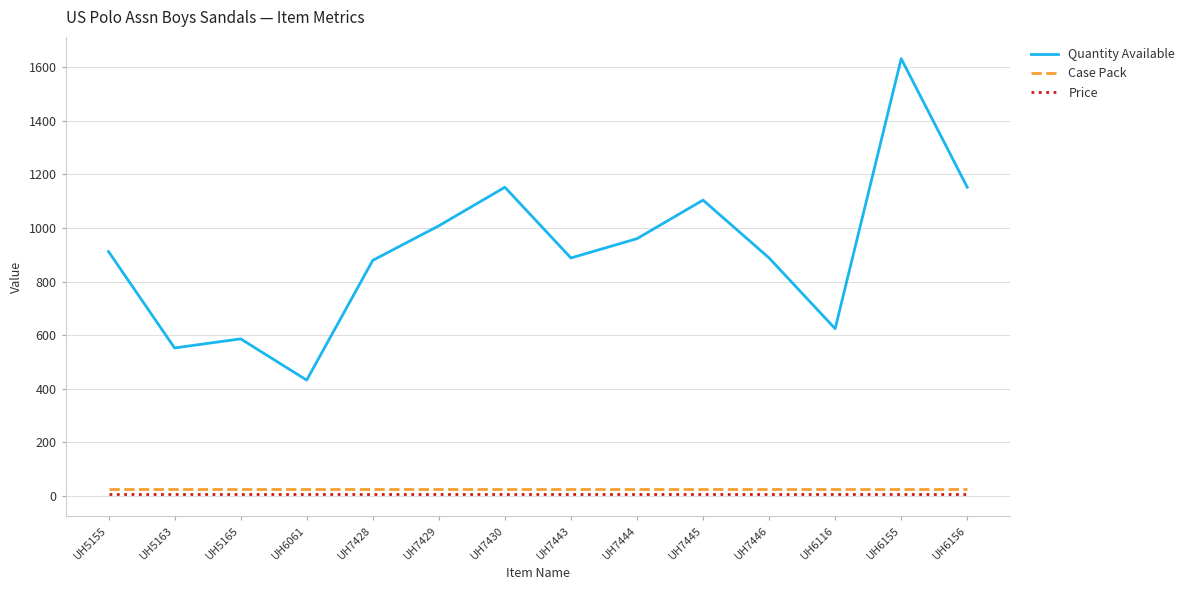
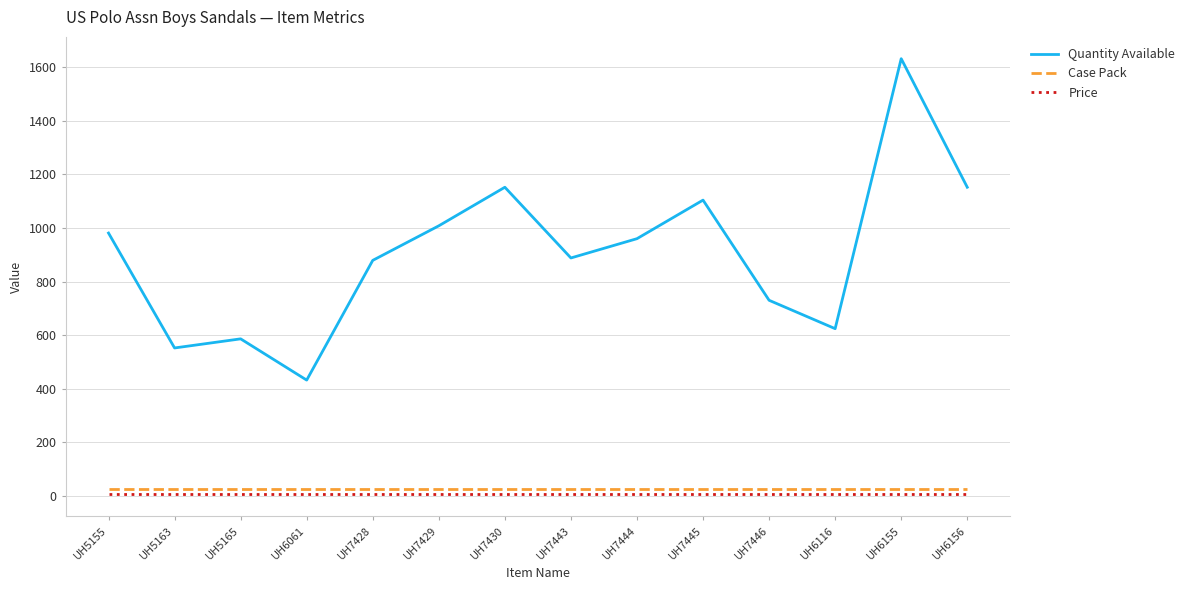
  {
    "Quantity Available": {
-     "UH5155": 910,
+     "UH5155": 980,
      "UH5163": 550,
      "UH5165": 590,
      "UH6061": 430,
      "UH7428": 880,
      "UH7429": 1010,
      "UH7430": 1150,
      "UH7443": 890,
      "UH7444": 960,
      "UH7445": 1100,
-     "UH7446": 890,
+     "UH7446": 730,
      "UH6116": 620,
      "UH6155": 1630,
      "UH6156": 1150
    },
    "Case Pack": {
      "UH5155": 20,
      "UH5163": 20,
      "UH5165": 20,
      "UH6061": 20,
      "UH7428": 20,
      "UH7429": 20,
      "UH7430": 20,
      "UH7443": 20,
      "UH7444": 20,
      "UH7445": 20,
      "UH7446": 20,
      "UH6116": 20,
      "UH6155": 20,
      "UH6156": 20
    },
    "Price": {
      "UH5155": 10,
      "UH5163": 10,
      "UH5165": 10,
      "UH6061": 10,
      "UH7428": 10,
      "UH7429": 10,
      "UH7430": 10,
      "UH7443": 10,
      "UH7444": 10,
      "UH7445": 10,
      "UH7446": 10,
      "UH6116": 10,
      "UH6155": 10,
      "UH6156": 10
    }
  }
